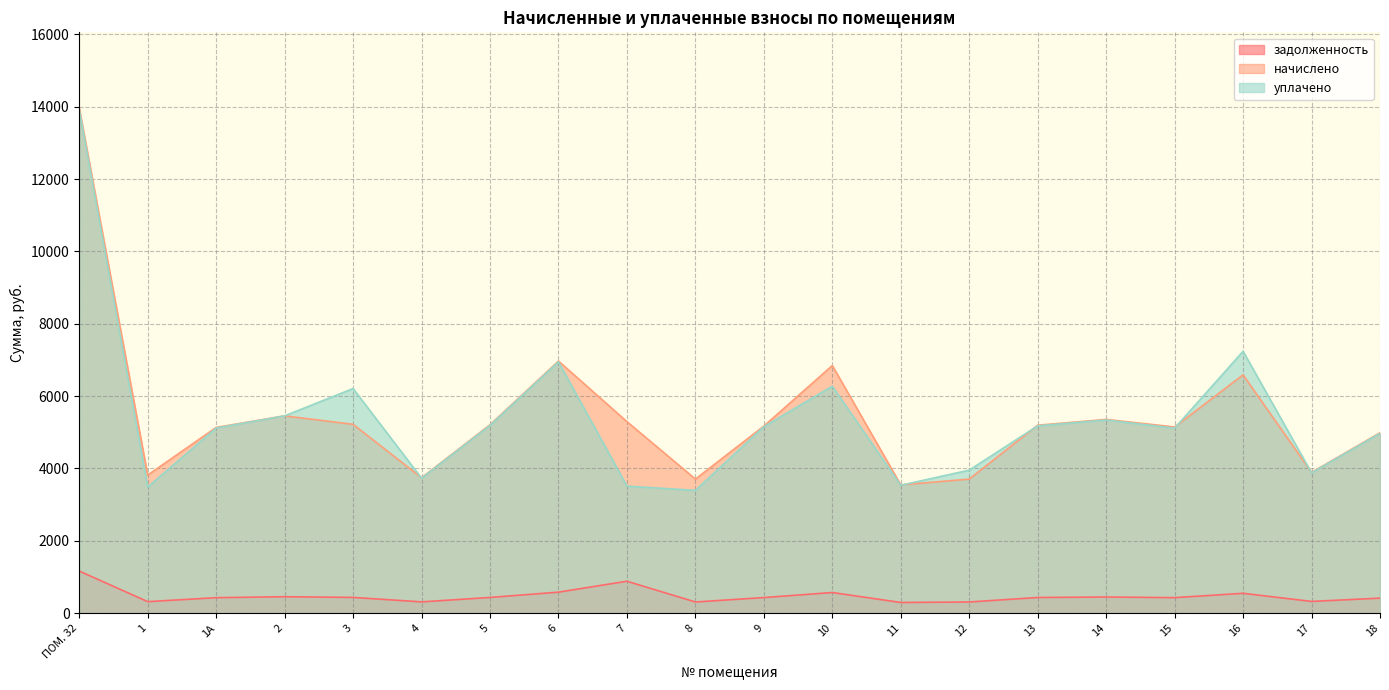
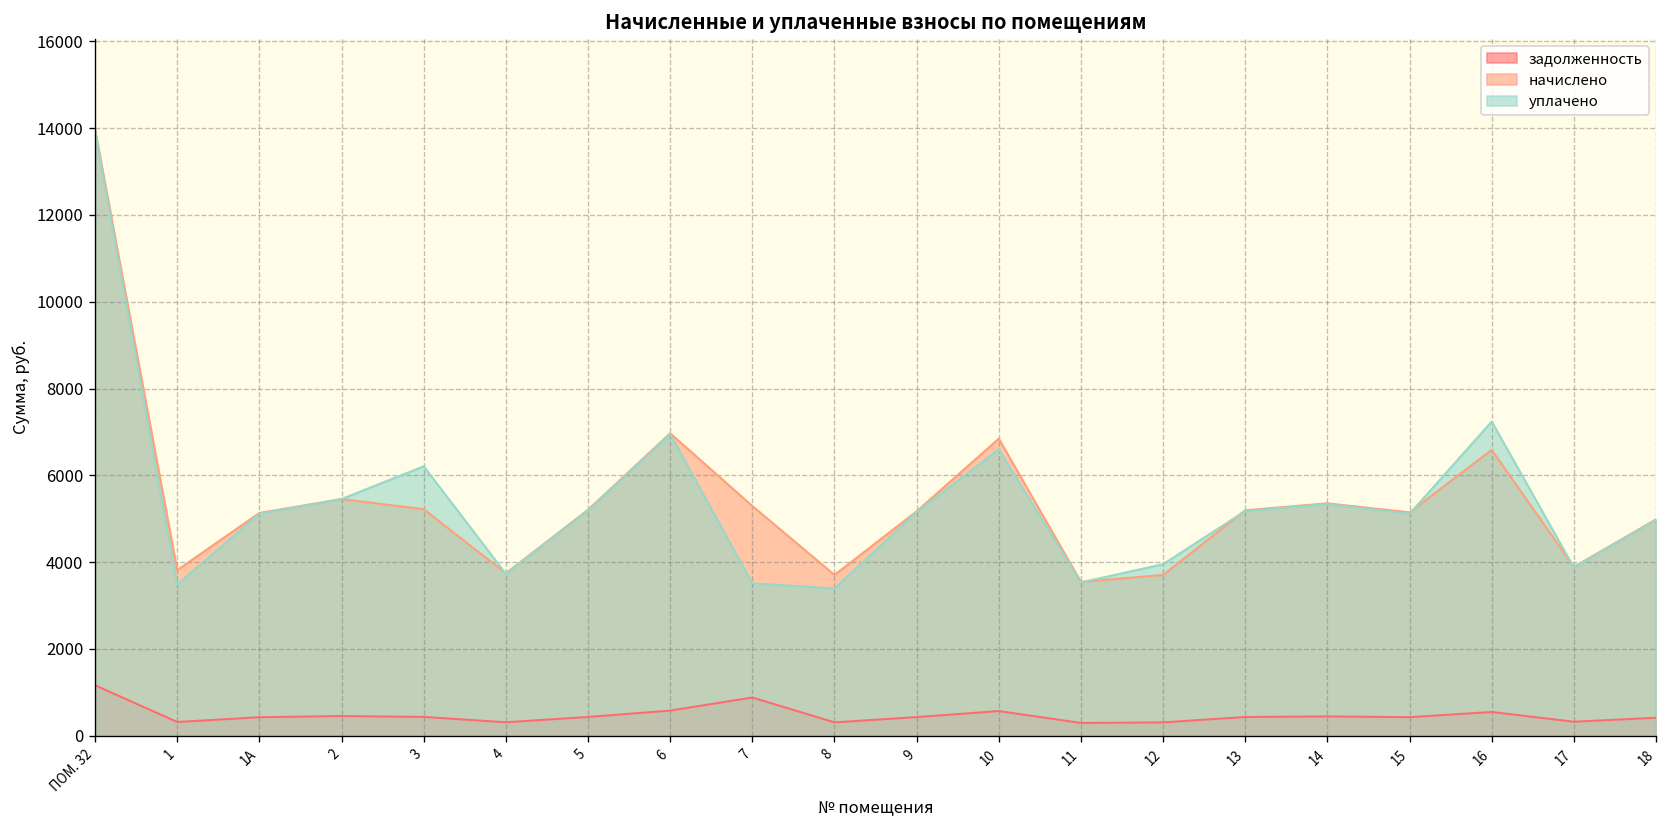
  {
    "уплачено": {
      "1": 3500,
      "3": 6200,
      "7": 3500,
      "8": 3400,
-     "10": 6300,
+     "10": 6600,
      "12": 4000,
      "16": 7200
    }
  }
